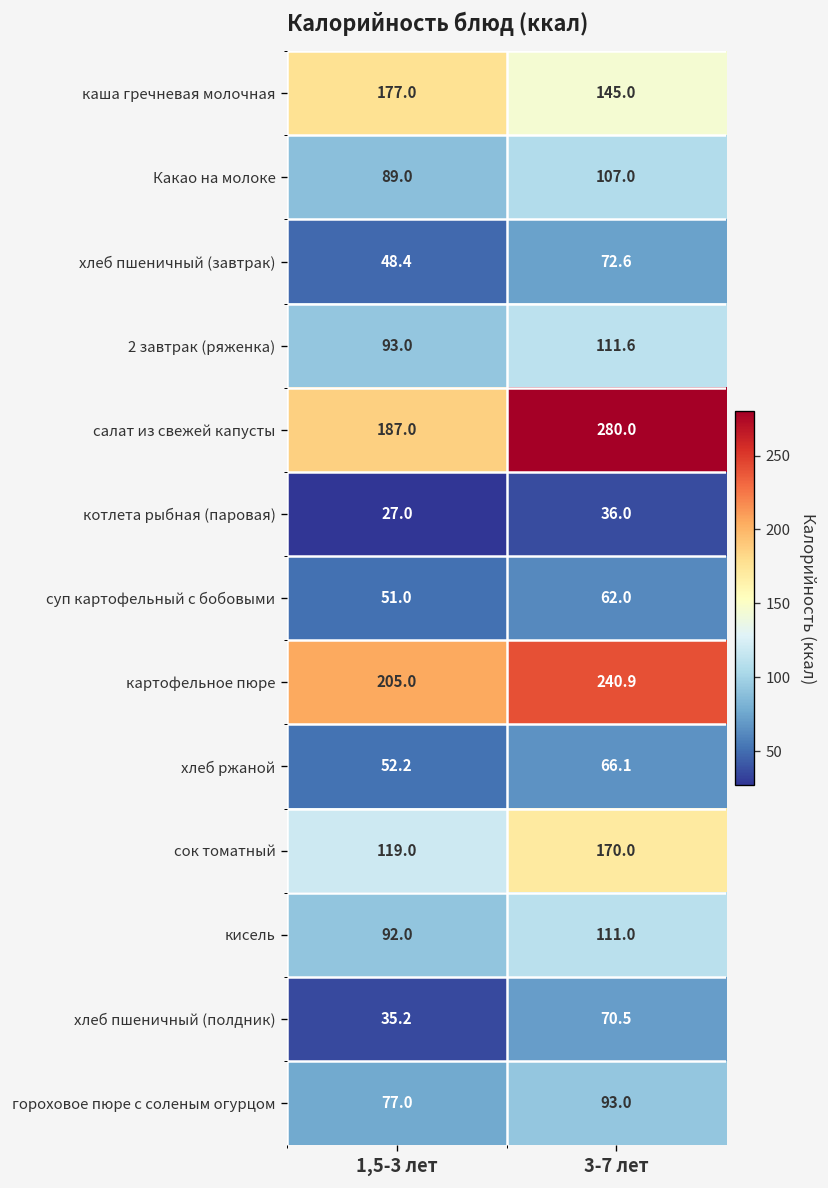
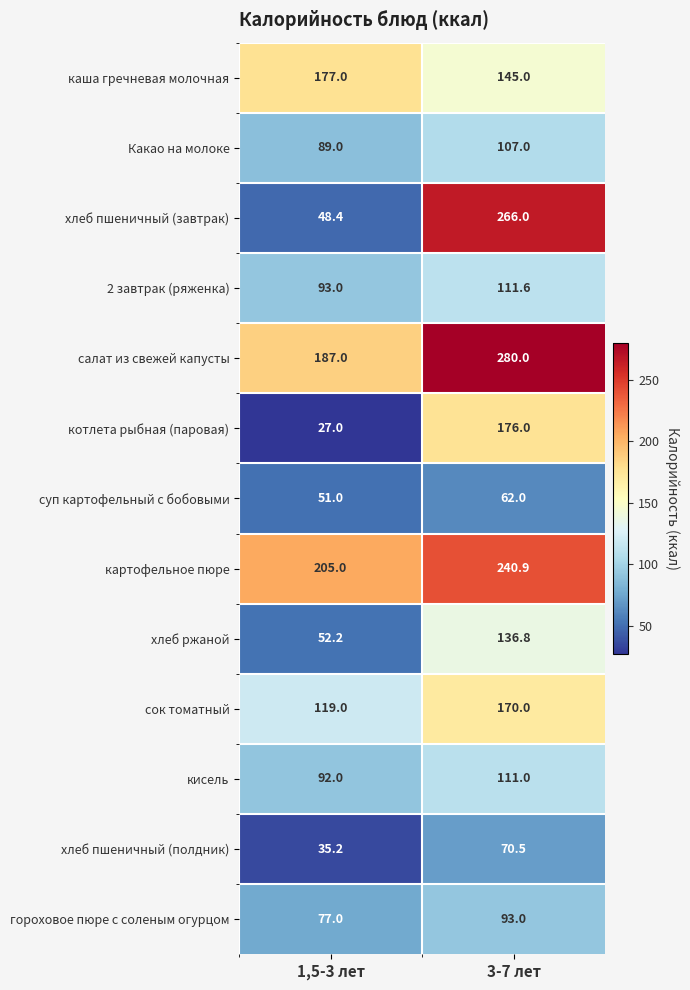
  {
    "каша гречневая молочная": {
      "1,5-3 лет": 177.0,
      "3-7 лет": 145.0
    },
    "Какао на молоке": {
      "1,5-3 лет": 89.0,
      "3-7 лет": 107.0
    },
    "хлеб пшеничный (завтрак)": {
      "1,5-3 лет": 48.4,
-     "3-7 лет": 72.6
+     "3-7 лет": 266.0
    },
    "2 завтрак (ряженка)": {
      "1,5-3 лет": 93.0,
      "3-7 лет": 111.6
    },
    "салат из свежей капусты": {
      "1,5-3 лет": 187.0,
      "3-7 лет": 280.0
    },
    "котлета рыбная (паровая)": {
      "1,5-3 лет": 27.0,
-     "3-7 лет": 36.0
+     "3-7 лет": 176.0
    },
    "суп картофельный с бобовыми": {
      "1,5-3 лет": 51.0,
      "3-7 лет": 62.0
    },
    "картофельное пюре": {
      "1,5-3 лет": 205.0,
      "3-7 лет": 240.9
    },
    "хлеб ржаной": {
      "1,5-3 лет": 52.2,
-     "3-7 лет": 66.1
+     "3-7 лет": 136.8
    },
    "сок томатный": {
      "1,5-3 лет": 119.0,
      "3-7 лет": 170.0
    },
    "кисель": {
      "1,5-3 лет": 92.0,
      "3-7 лет": 111.0
    },
    "хлеб пшеничный (полдник)": {
      "1,5-3 лет": 35.2,
      "3-7 лет": 70.5
    },
    "гороховое пюре с соленым огурцом": {
      "1,5-3 лет": 77.0,
      "3-7 лет": 93.0
    }
  }
